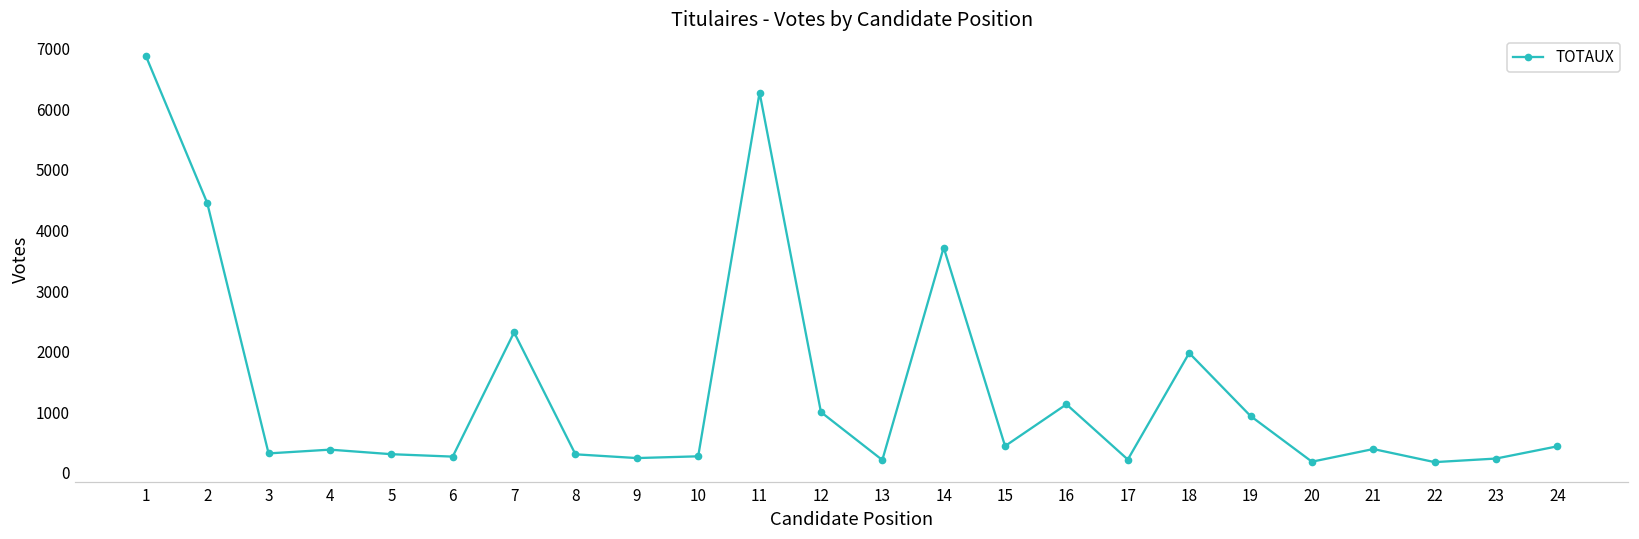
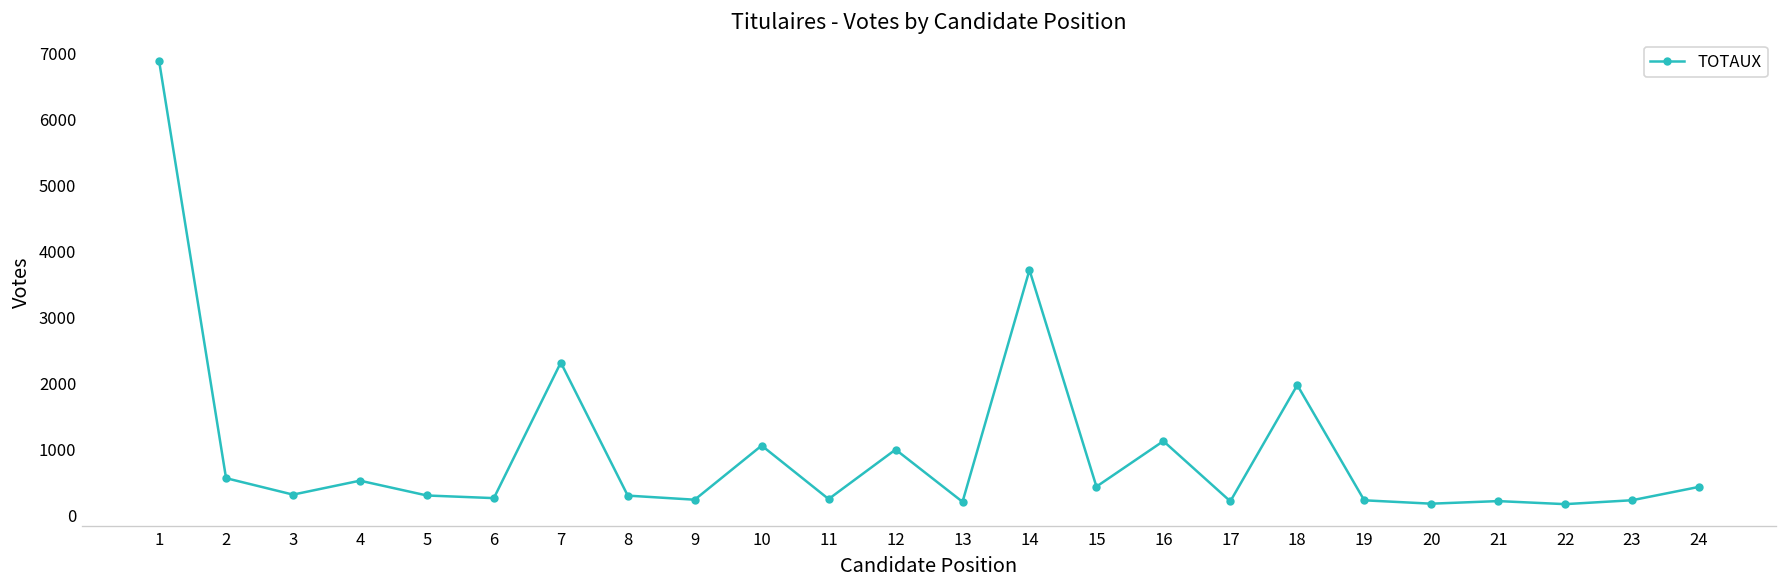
  {
    "1": 6900,
-   "2": 4500,
+   "2": 600,
    "3": 300,
-   "4": 400,
+   "4": 500,
    "5": 300,
    "6": 300,
    "7": 2300,
    "8": 300,
    "9": 200,
-   "10": 300,
-   "11": 6300,
+   "10": 1100,
+   "11": 300,
    "12": 1000,
    "13": 200,
    "14": 3700,
    "15": 400,
    "16": 1100,
    "17": 200,
    "18": 2000,
-   "19": 900,
+   "19": 200,
    "20": 200,
-   "21": 400,
+   "21": 200,
    "22": 200,
    "23": 200,
    "24": 400
  }
